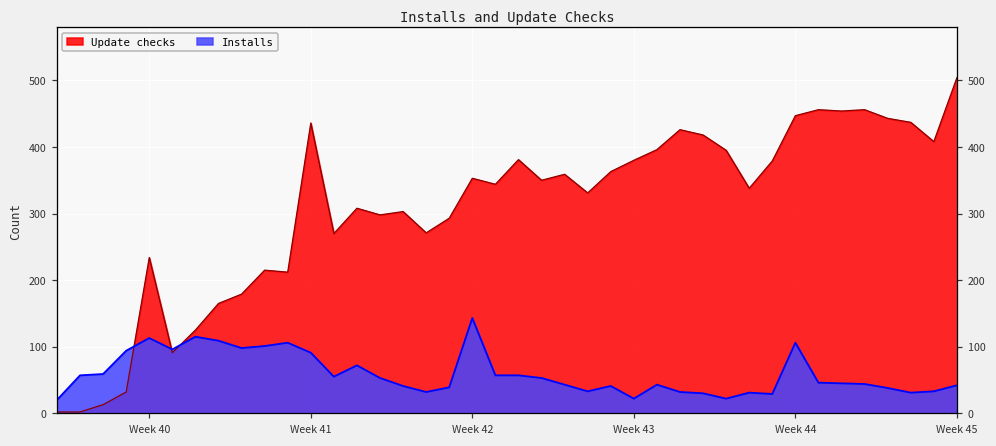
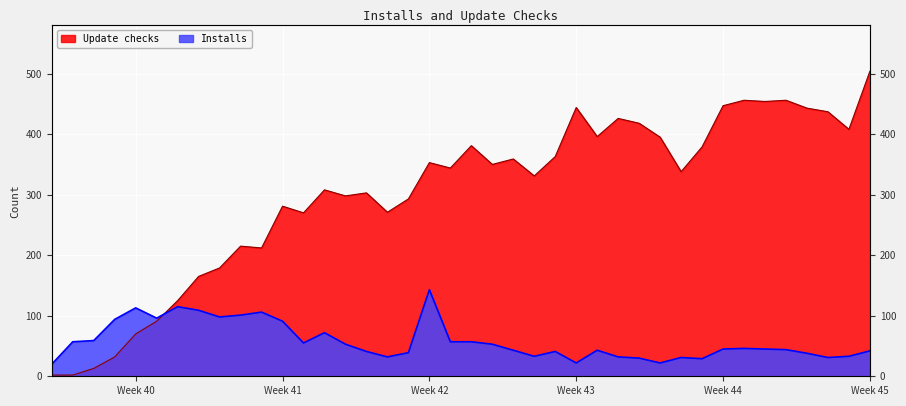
  {
    "Update checks": {
-     "Week 40": 230,
-     "Week 41": 440,
+     "Week 40": 70,
+     "Week 41": 280,
      "Week 42": 350,
-     "Week 43": 380,
+     "Week 43": 440,
      "Week 44": 450,
      "Week 45": 500
    },
    "Installs": {
      "Week 40": 110,
      "Week 41": 90,
      "Week 42": 140,
      "Week 43": 20,
-     "Week 44": 110,
+     "Week 44": 50,
      "Week 45": 40
    }
  }
